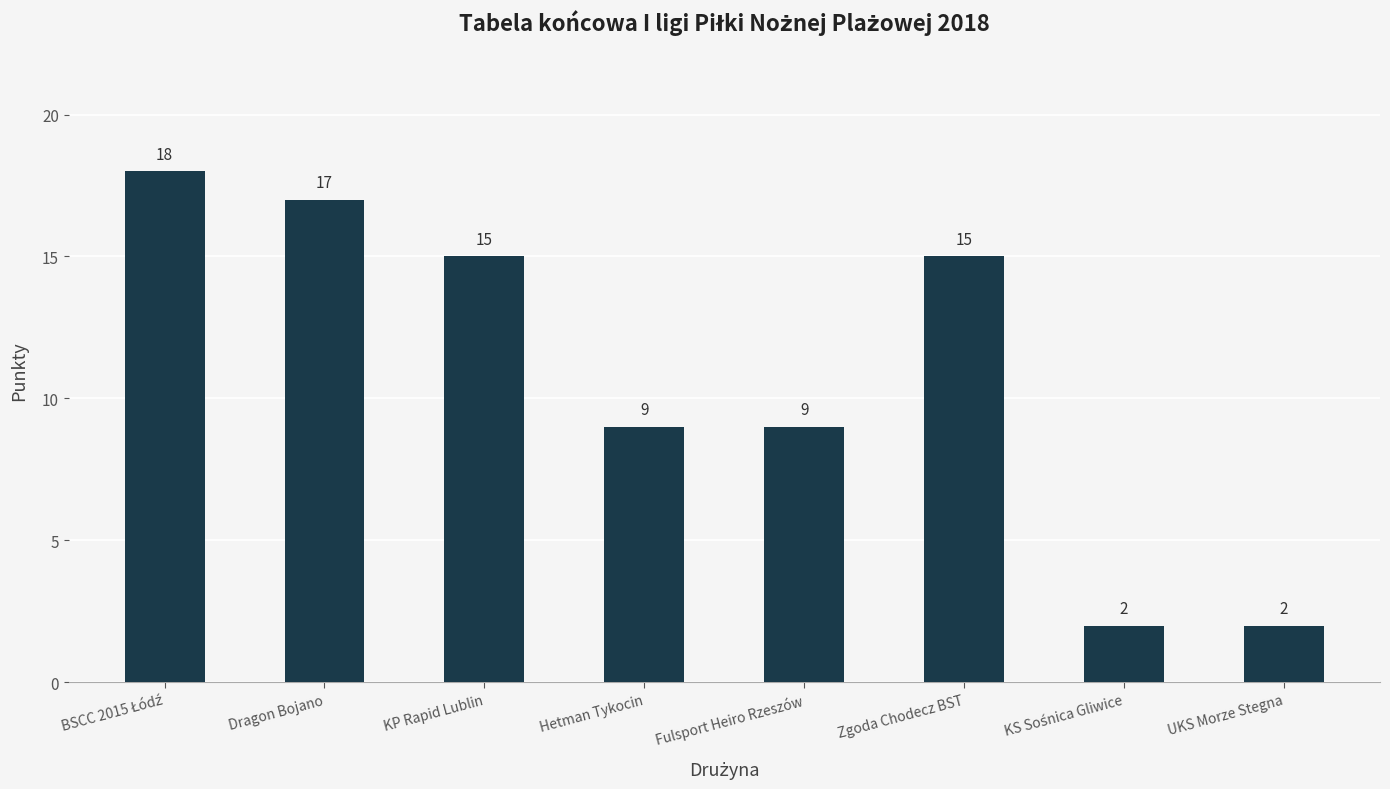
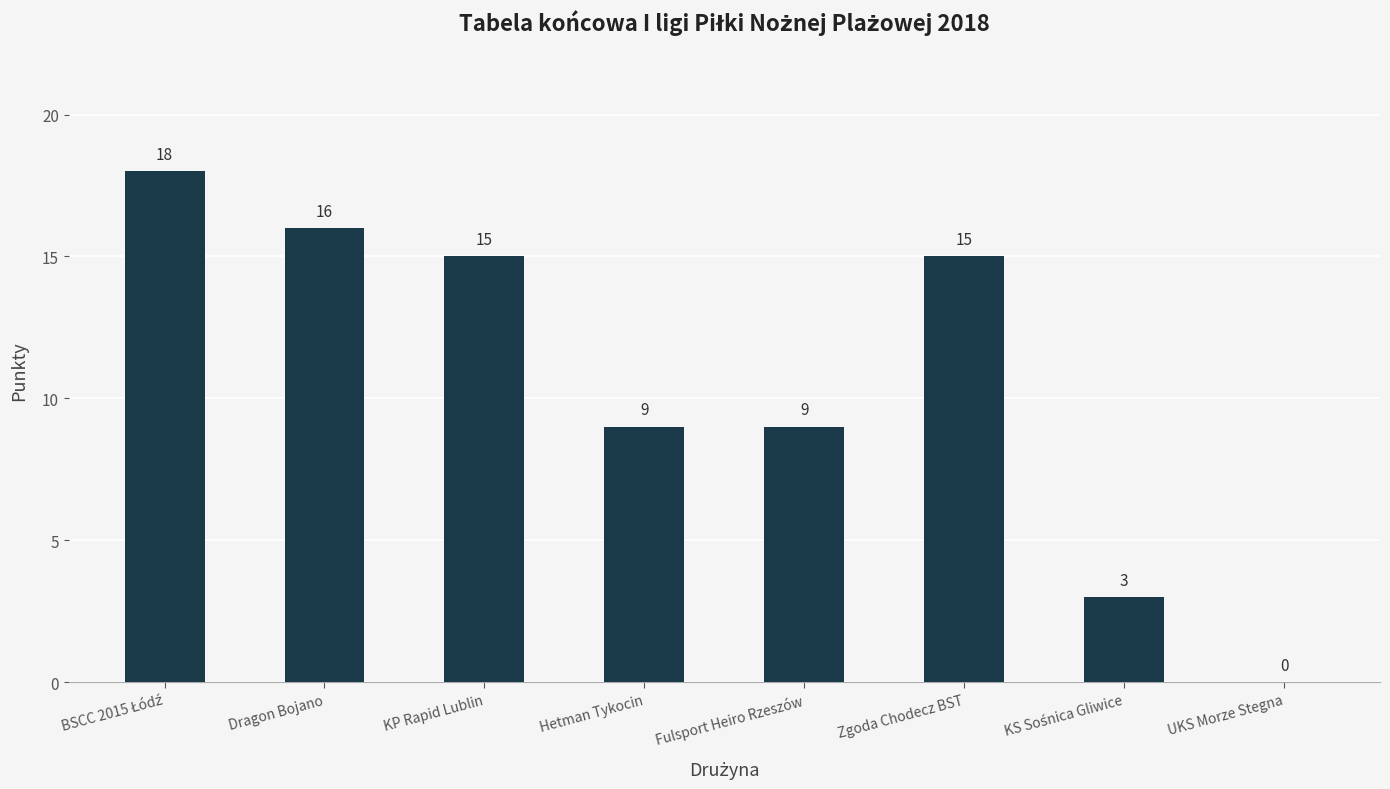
  {
    "BSCC 2015 Łódź": 18,
-   "Dragon Bojano": 17,
+   "Dragon Bojano": 16,
    "KP Rapid Lublin": 15,
    "Hetman Tykocin": 9,
    "Fulsport Heiro Rzeszów": 9,
    "Zgoda Chodecz BST": 15,
-   "KS Sośnica Gliwice": 2,
-   "UKS Morze Stegna": 2
+   "KS Sośnica Gliwice": 3,
+   "UKS Morze Stegna": 0
  }
